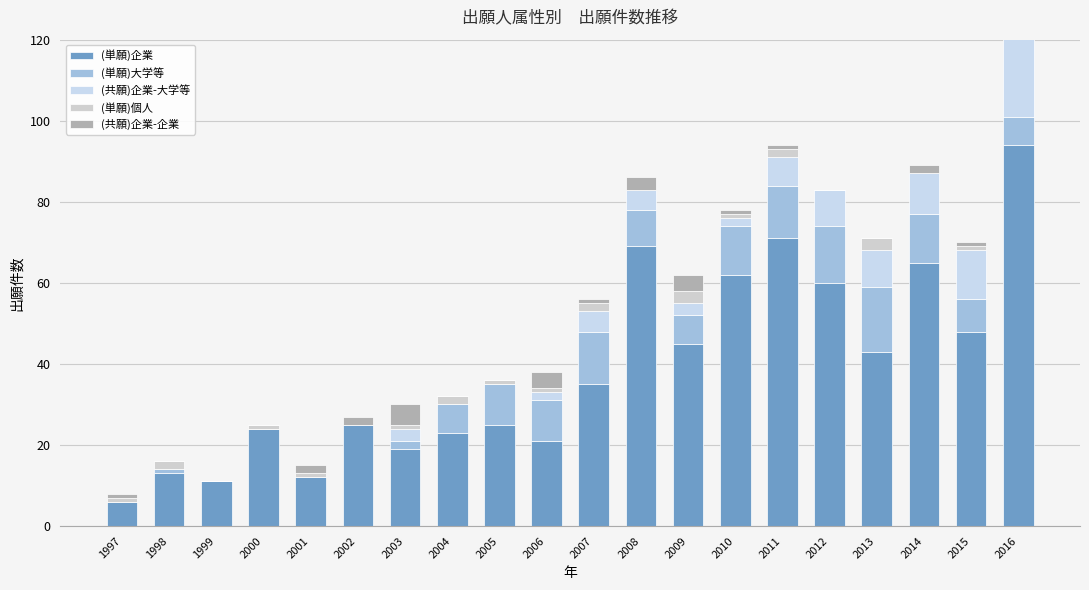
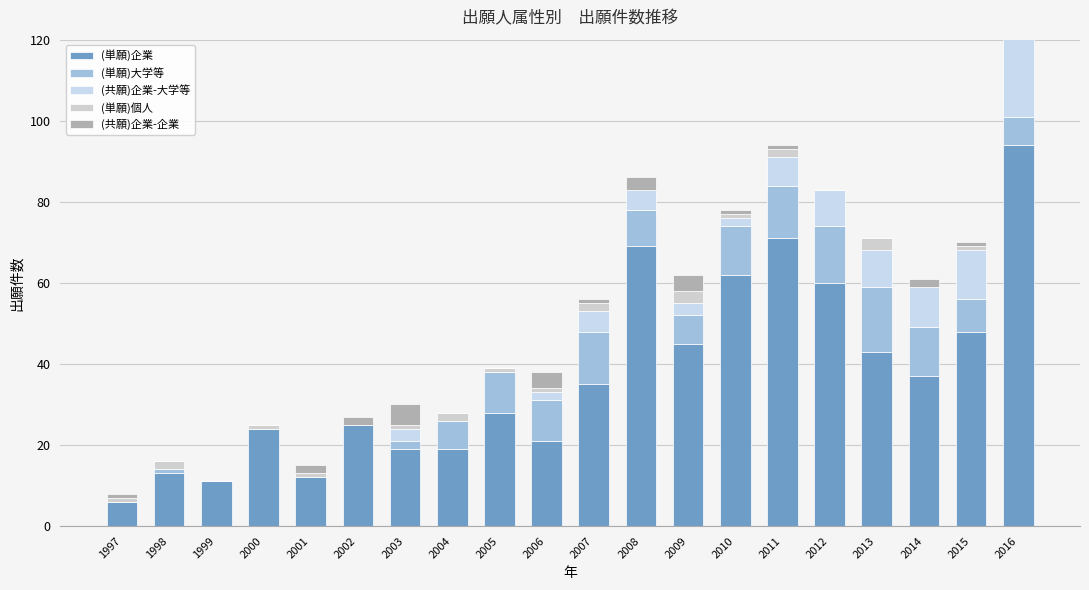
  {
    "(単願)企業": {
      "1997": 6,
      "1998": 13,
      "1999": 11,
      "2000": 24,
      "2001": 12,
      "2002": 25,
      "2003": 19,
-     "2004": 23,
-     "2005": 25,
+     "2004": 19,
+     "2005": 28,
      "2006": 21,
      "2007": 35,
      "2008": 69,
      "2009": 45,
      "2010": 62,
      "2011": 71,
      "2012": 60,
      "2013": 43,
-     "2014": 65,
+     "2014": 37,
      "2015": 48,
      "2016": 94
    }
  }
